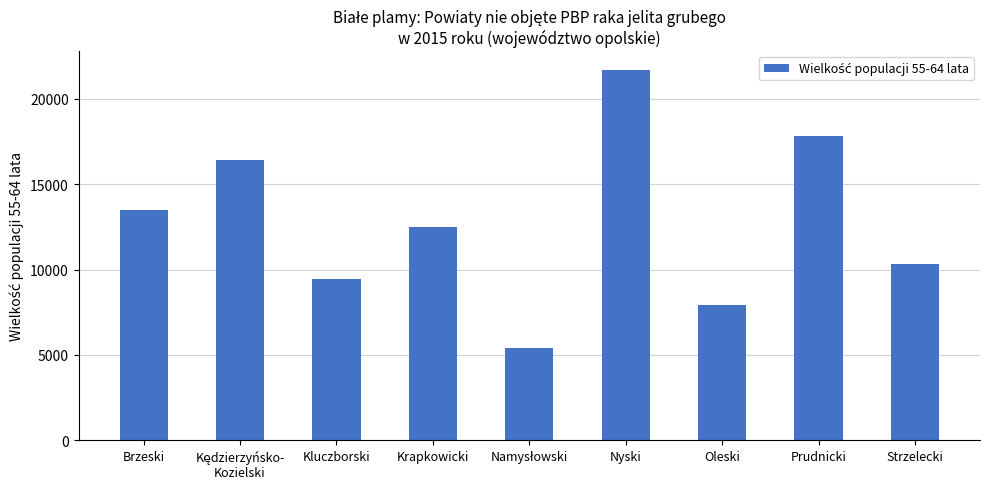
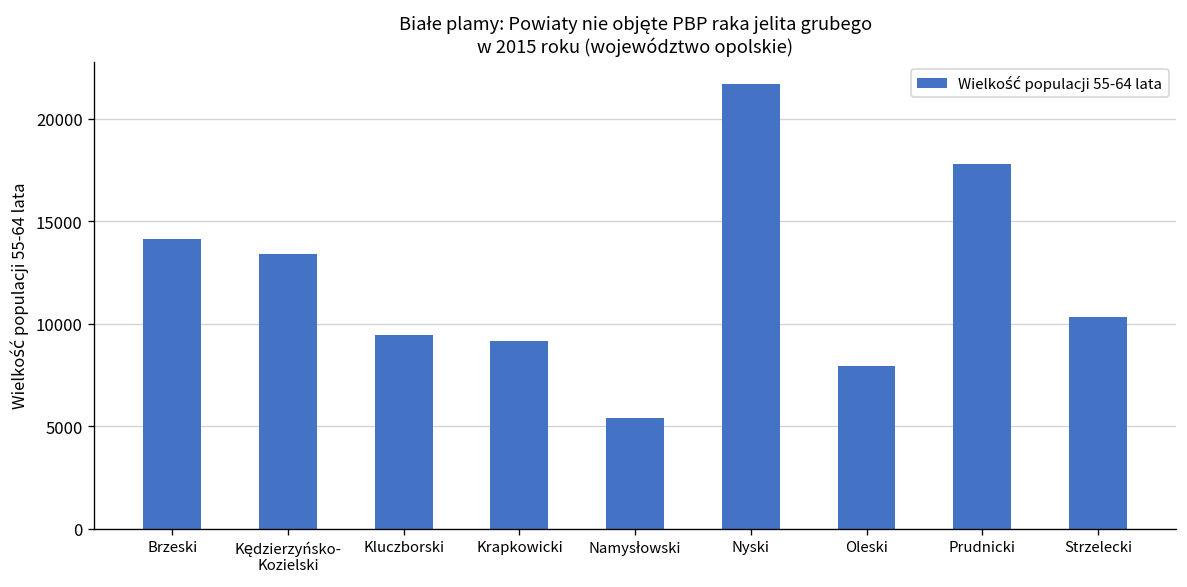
  {
-   "Brzeski": 13500,
-   "Kędzierzyńsko- Kozielski": 16400,
+   "Brzeski": 14100,
+   "Kędzierzyńsko- Kozielski": 13400,
    "Kluczborski": 9400,
-   "Krapkowicki": 12500,
+   "Krapkowicki": 9200,
    "Namysłowski": 5400,
    "Nyski": 21700,
    "Oleski": 7900,
    "Prudnicki": 17800,
    "Strzelecki": 10300
  }
